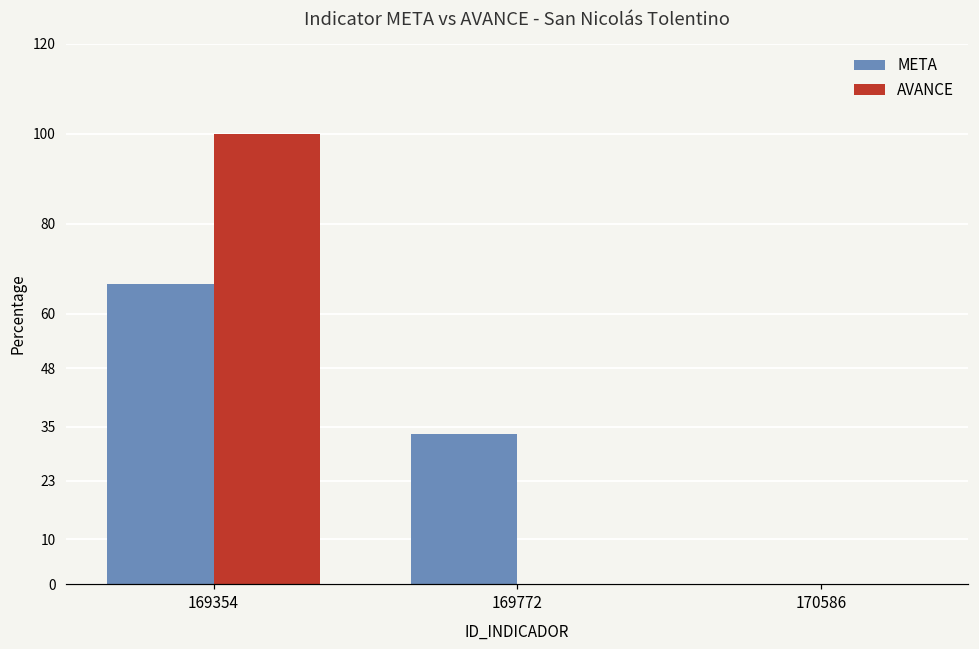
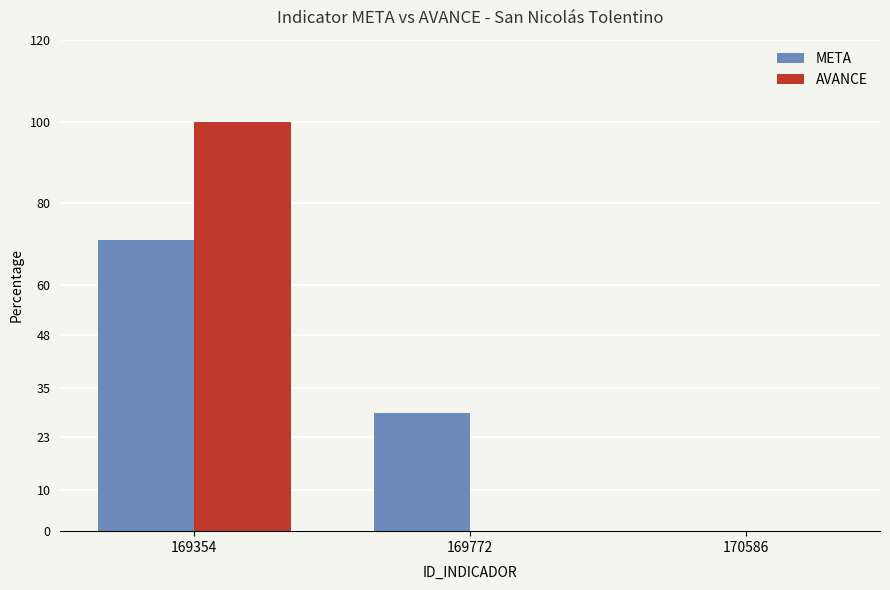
  {
    "META": {
-     "169354": 67,
-     "169772": 33,
+     "169354": 71,
+     "169772": 29,
      "170586": 0
    },
    "AVANCE": {
      "169354": 100,
      "169772": 0,
      "170586": 0
    }
  }
